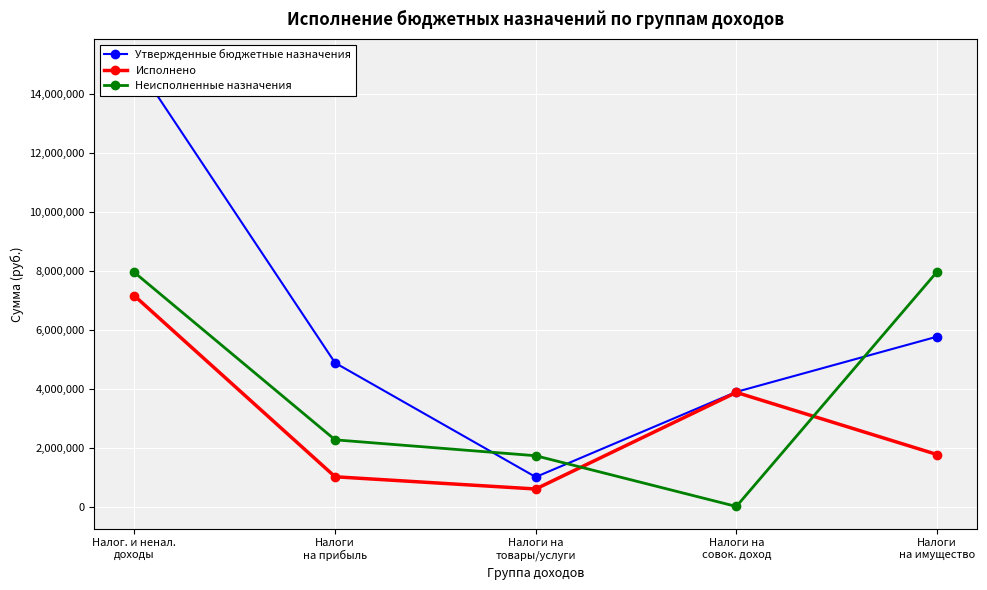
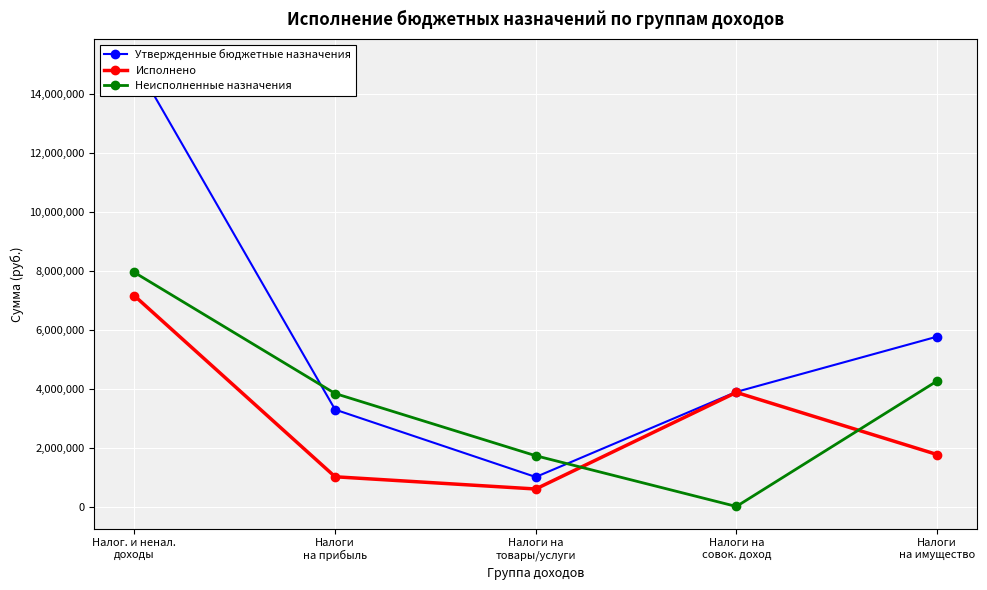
  {
    "Утвержденные бюджетные назначения": {
-     "Налоги на прибыль": "4,900,000",
+     "Налоги на прибыль": "3,300,000",
      "Налоги на товары/услуги": "1,000,000",
      "Налоги на имущество": "5,800,000"
    },
    "Исполнено": {
      "Налог. и ненал. доходы": "7,200,000",
      "Налоги на прибыль": "1,000,000",
      "Налоги на товары/услуги": "600,000",
      "Налоги на имущество": "1,800,000"
    },
    "Неисполненные назначения": {
      "Налог. и ненал. доходы": "7,900,000",
-     "Налоги на прибыль": "2,300,000",
+     "Налоги на прибыль": "3,800,000",
      "Налоги на товары/услуги": "1,700,000",
      "Налоги на совок. доход": "0",
-     "Налоги на имущество": "8,000,000"
+     "Налоги на имущество": "4,300,000"
    }
  }
